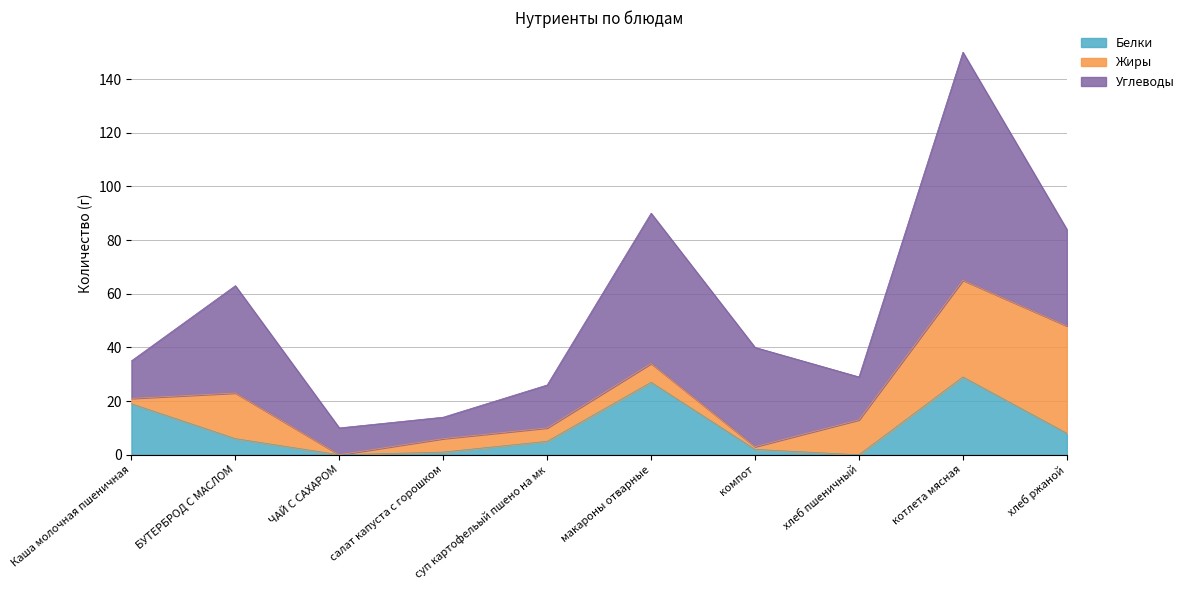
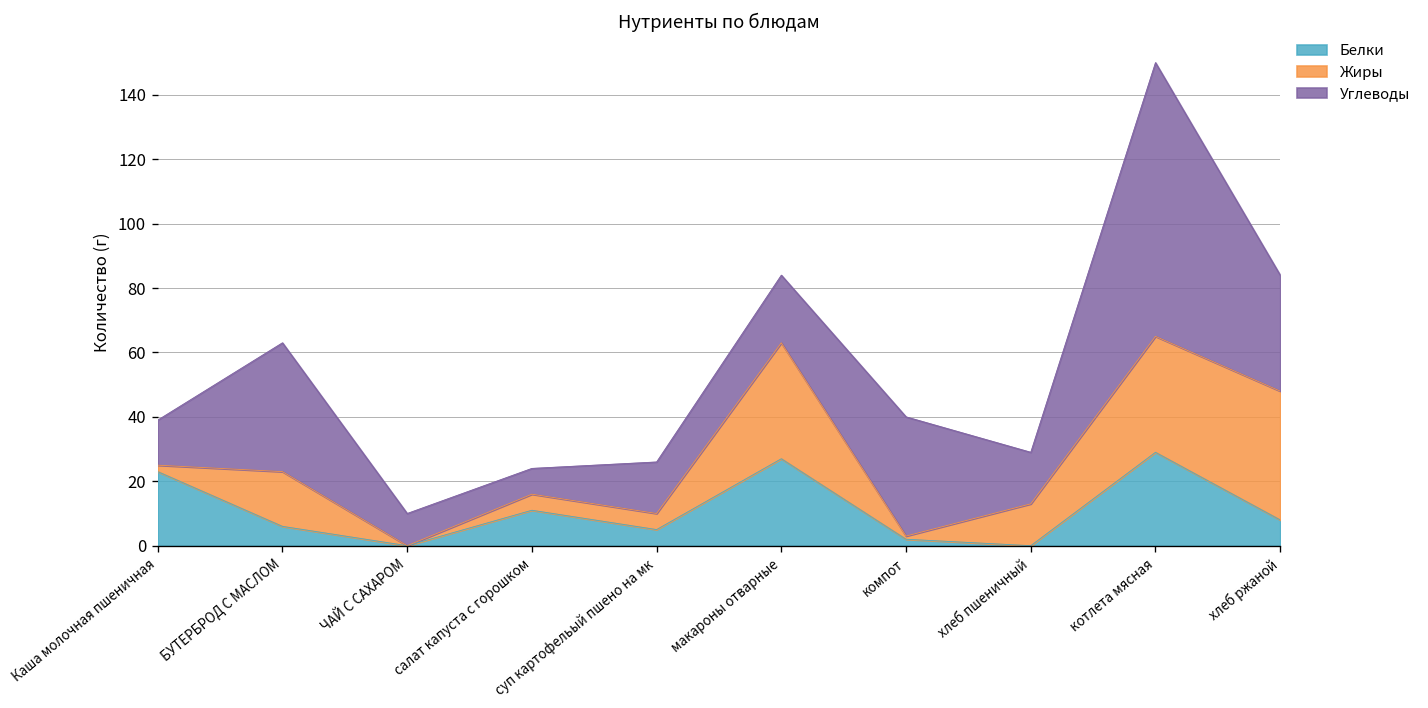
  {
    "Белки": {
-     "Каша молочная пшеничная": 19,
+     "Каша молочная пшеничная": 23,
      "БУТЕРБРОД С МАСЛОМ": 6,
-     "салат капуста с горошком": 1,
+     "салат капуста с горошком": 11,
      "суп картофельый пшено на мк": 5,
      "макароны отварные": 27,
      "компот": 2,
      "хлеб пшеничный": 0,
      "котлета мясная": 29,
      "хлеб ржаной": 8
    },
    "Жиры": {
      "Каша молочная пшеничная": 2,
      "БУТЕРБРОД С МАСЛОМ": 17,
      "салат капуста с горошком": 5,
      "суп картофельый пшено на мк": 5,
-     "макароны отварные": 7,
+     "макароны отварные": 36,
      "компот": 1,
      "хлеб пшеничный": 13,
      "котлета мясная": 36,
      "хлеб ржаной": 40
    },
    "Углеводы": {
      "Каша молочная пшеничная": 14,
      "БУТЕРБРОД С МАСЛОМ": 40,
      "ЧАЙ С САХАРОМ": 10,
      "салат капуста с горошком": 8,
      "суп картофельый пшено на мк": 16,
-     "макароны отварные": 56,
+     "макароны отварные": 21,
      "компот": 37,
      "хлеб пшеничный": 16,
      "котлета мясная": 85,
      "хлеб ржаной": 36
    }
  }
